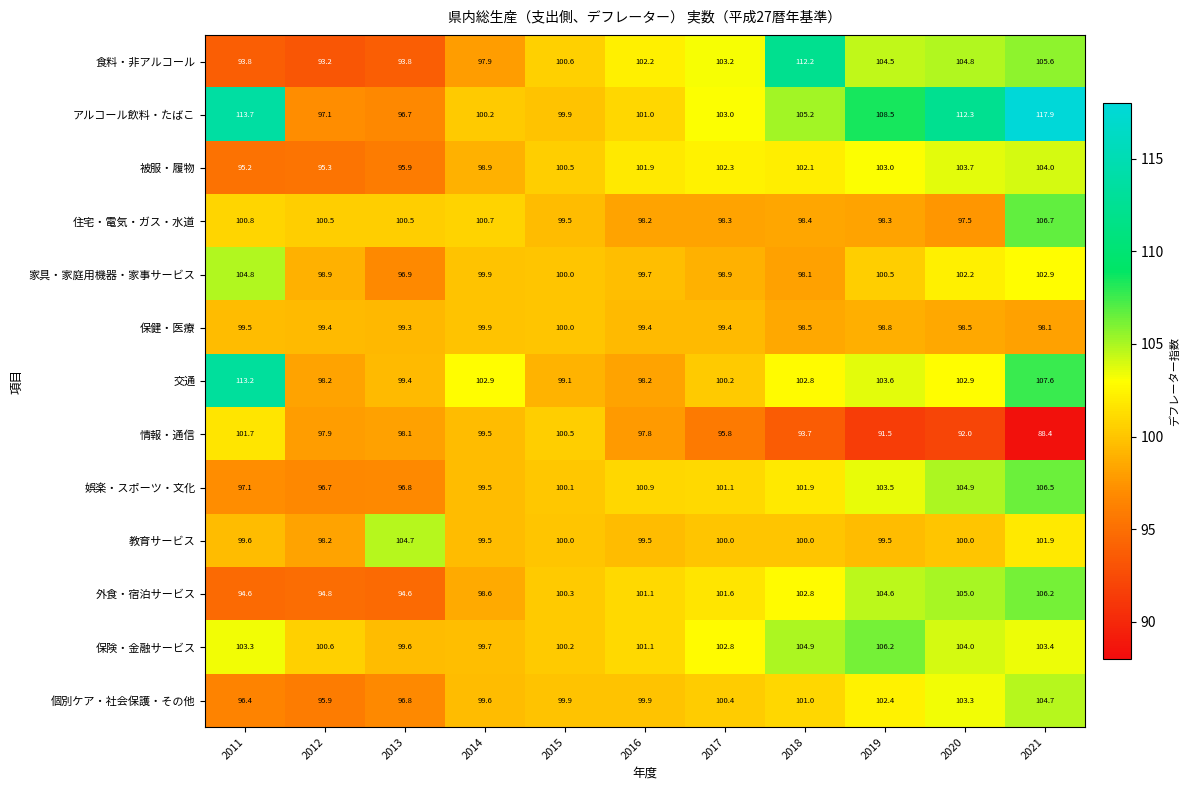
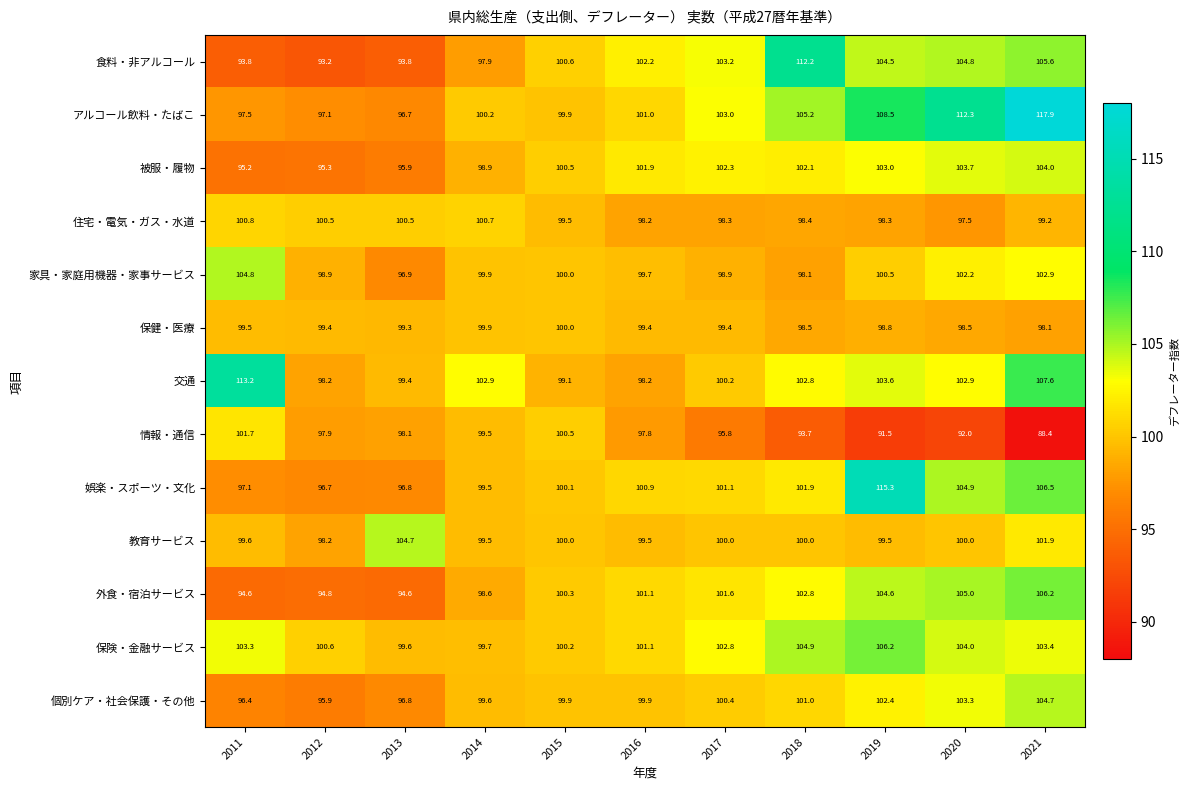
  {
    "食料・非アルコール": {
      "2011": 93.8,
      "2012": 93.2,
      "2013": 93.8,
      "2014": 97.9,
      "2015": 100.6,
      "2016": 102.2,
      "2017": 103.2,
      "2018": 112.2,
      "2019": 104.5,
      "2020": 104.8,
      "2021": 105.6
    },
    "アルコール飲料・たばこ": {
-     "2011": 113.7,
+     "2011": 97.5,
      "2012": 97.1,
      "2013": 96.7,
      "2014": 100.2,
      "2015": 99.9,
      "2016": 101.0,
      "2017": 103.0,
      "2018": 105.2,
      "2019": 108.5,
      "2020": 112.3,
      "2021": 117.9
    },
    "被服・履物": {
      "2011": 95.2,
      "2012": 95.3,
      "2013": 95.9,
      "2014": 98.9,
      "2015": 100.5,
      "2016": 101.9,
      "2017": 102.3,
      "2018": 102.1,
      "2019": 103.0,
      "2020": 103.7,
      "2021": 104.0
    },
    "住宅・電気・ガス・水道": {
      "2011": 100.8,
      "2012": 100.5,
      "2013": 100.5,
      "2014": 100.7,
      "2015": 99.5,
      "2016": 98.2,
      "2017": 98.3,
      "2018": 98.4,
      "2019": 98.3,
      "2020": 97.5,
-     "2021": 106.7
+     "2021": 99.2
    },
    "家具・家庭用機器・家事サービス": {
      "2011": 104.8,
      "2012": 98.9,
      "2013": 96.9,
      "2014": 99.9,
      "2015": 100.0,
      "2016": 99.7,
      "2017": 98.9,
      "2018": 98.1,
      "2019": 100.5,
      "2020": 102.2,
      "2021": 102.9
    },
    "保健・医療": {
      "2011": 99.5,
      "2012": 99.4,
      "2013": 99.3,
      "2014": 99.9,
      "2015": 100.0,
      "2016": 99.4,
      "2017": 99.4,
      "2018": 98.5,
      "2019": 98.8,
      "2020": 98.5,
      "2021": 98.1
    },
    "交通": {
      "2011": 113.2,
      "2012": 98.2,
      "2013": 99.4,
      "2014": 102.9,
      "2015": 99.1,
      "2016": 98.2,
      "2017": 100.2,
      "2018": 102.8,
      "2019": 103.6,
      "2020": 102.9,
      "2021": 107.6
    },
    "情報・通信": {
      "2011": 101.7,
      "2012": 97.9,
      "2013": 98.1,
      "2014": 99.5,
      "2015": 100.5,
      "2016": 97.8,
      "2017": 95.8,
      "2018": 93.7,
      "2019": 91.5,
      "2020": 92.0,
      "2021": 88.4
    },
    "娯楽・スポーツ・文化": {
      "2011": 97.1,
      "2012": 96.7,
      "2013": 96.8,
      "2014": 99.5,
      "2015": 100.1,
      "2016": 100.9,
      "2017": 101.1,
      "2018": 101.9,
-     "2019": 103.5,
+     "2019": 115.3,
      "2020": 104.9,
      "2021": 106.5
    },
    "教育サービス": {
      "2011": 99.6,
      "2012": 98.2,
      "2013": 104.7,
      "2014": 99.5,
      "2015": 100.0,
      "2016": 99.5,
      "2017": 100.0,
      "2018": 100.0,
      "2019": 99.5,
      "2020": 100.0,
      "2021": 101.9
    },
    "外食・宿泊サービス": {
      "2011": 94.6,
      "2012": 94.8,
      "2013": 94.6,
      "2014": 98.6,
      "2015": 100.3,
      "2016": 101.1,
      "2017": 101.6,
      "2018": 102.8,
      "2019": 104.6,
      "2020": 105.0,
      "2021": 106.2
    },
    "保険・金融サービス": {
      "2011": 103.3,
      "2012": 100.6,
      "2013": 99.6,
      "2014": 99.7,
      "2015": 100.2,
      "2016": 101.1,
      "2017": 102.8,
      "2018": 104.9,
      "2019": 106.2,
      "2020": 104.0,
      "2021": 103.4
    },
    "個別ケア・社会保護・その他": {
      "2011": 96.4,
      "2012": 95.9,
      "2013": 96.8,
      "2014": 99.6,
      "2015": 99.9,
      "2016": 99.9,
      "2017": 100.4,
      "2018": 101.0,
      "2019": 102.4,
      "2020": 103.3,
      "2021": 104.7
    }
  }
